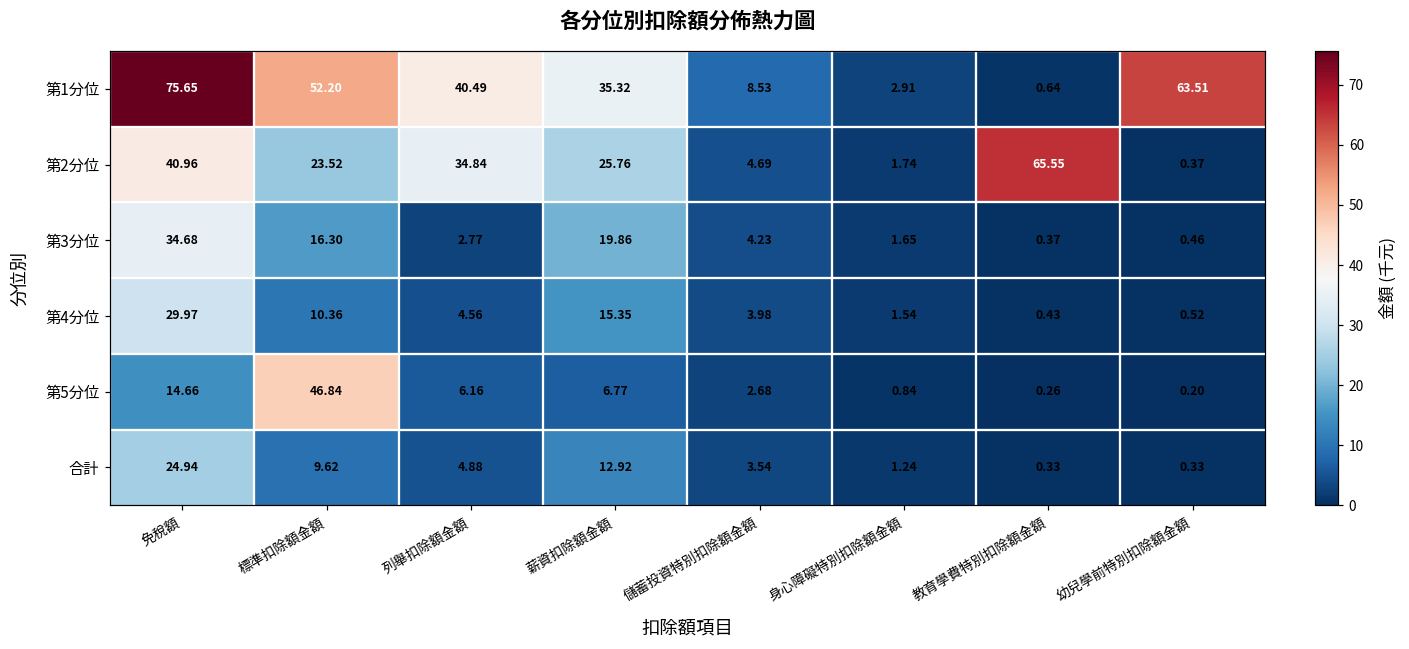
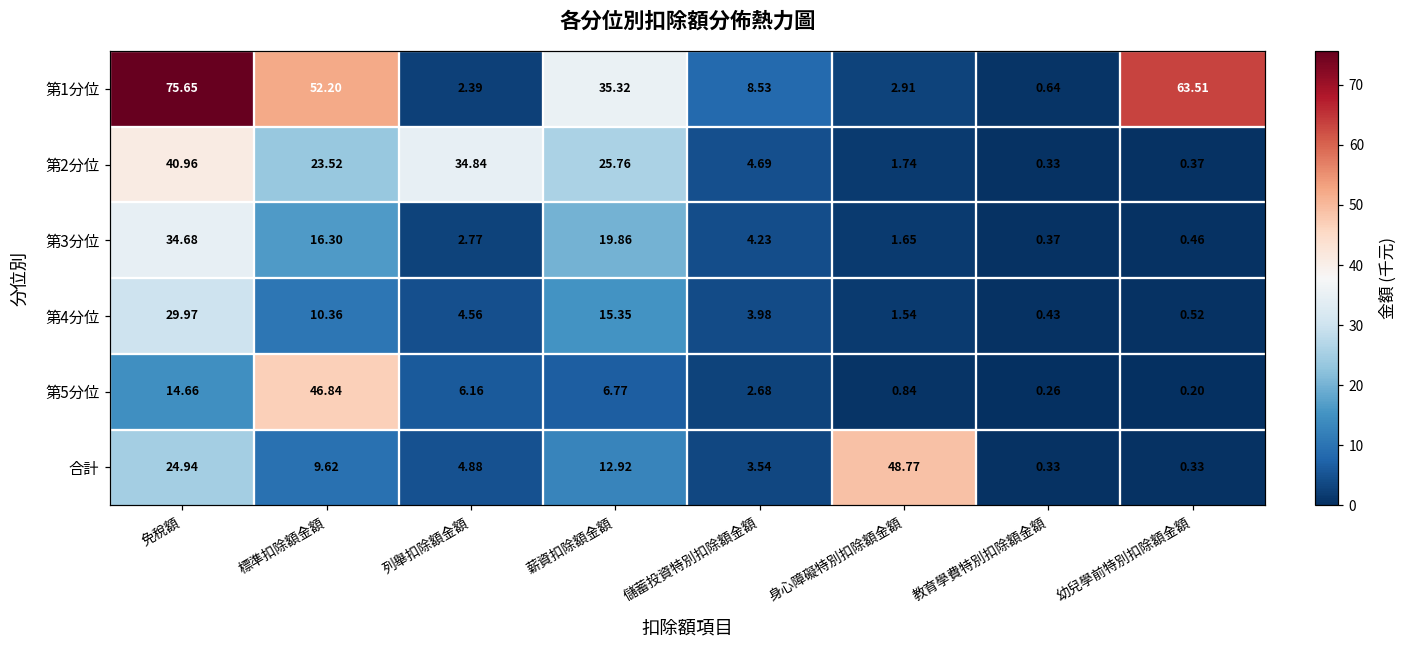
  {
    "第1分位": {
      "免稅額": 75.65,
      "標準扣除額金額": 52.20,
-     "列舉扣除額金額": 40.49,
+     "列舉扣除額金額": 2.39,
      "薪資扣除額金額": 35.32,
      "儲蓄投資特別扣除額金額": 8.53,
      "身心障礙特別扣除額金額": 2.91,
      "教育學費特別扣除額金額": 0.64,
      "幼兒學前特別扣除額金額": 63.51
    },
    "第2分位": {
      "免稅額": 40.96,
      "標準扣除額金額": 23.52,
      "列舉扣除額金額": 34.84,
      "薪資扣除額金額": 25.76,
      "儲蓄投資特別扣除額金額": 4.69,
      "身心障礙特別扣除額金額": 1.74,
-     "教育學費特別扣除額金額": 65.55,
+     "教育學費特別扣除額金額": 0.33,
      "幼兒學前特別扣除額金額": 0.37
    },
    "第3分位": {
      "免稅額": 34.68,
      "標準扣除額金額": 16.30,
      "列舉扣除額金額": 2.77,
      "薪資扣除額金額": 19.86,
      "儲蓄投資特別扣除額金額": 4.23,
      "身心障礙特別扣除額金額": 1.65,
      "教育學費特別扣除額金額": 0.37,
      "幼兒學前特別扣除額金額": 0.46
    },
    "第4分位": {
      "免稅額": 29.97,
      "標準扣除額金額": 10.36,
      "列舉扣除額金額": 4.56,
      "薪資扣除額金額": 15.35,
      "儲蓄投資特別扣除額金額": 3.98,
      "身心障礙特別扣除額金額": 1.54,
      "教育學費特別扣除額金額": 0.43,
      "幼兒學前特別扣除額金額": 0.52
    },
    "第5分位": {
      "免稅額": 14.66,
      "標準扣除額金額": 46.84,
      "列舉扣除額金額": 6.16,
      "薪資扣除額金額": 6.77,
      "儲蓄投資特別扣除額金額": 2.68,
      "身心障礙特別扣除額金額": 0.84,
      "教育學費特別扣除額金額": 0.26,
      "幼兒學前特別扣除額金額": 0.20
    },
    "合計": {
      "免稅額": 24.94,
      "標準扣除額金額": 9.62,
      "列舉扣除額金額": 4.88,
      "薪資扣除額金額": 12.92,
      "儲蓄投資特別扣除額金額": 3.54,
-     "身心障礙特別扣除額金額": 1.24,
+     "身心障礙特別扣除額金額": 48.77,
      "教育學費特別扣除額金額": 0.33,
      "幼兒學前特別扣除額金額": 0.33
    }
  }
